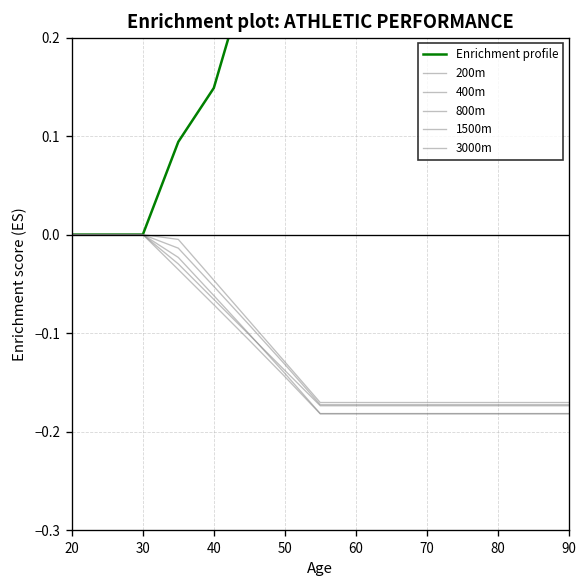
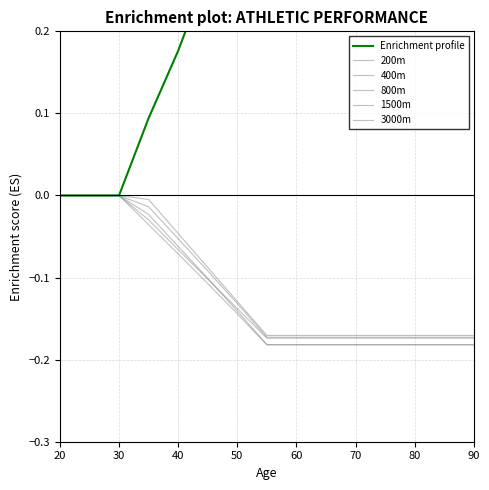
  {
    "Enrichment profile": {
-     "40": 0.15
+     "40": 0.18
    }
  }
